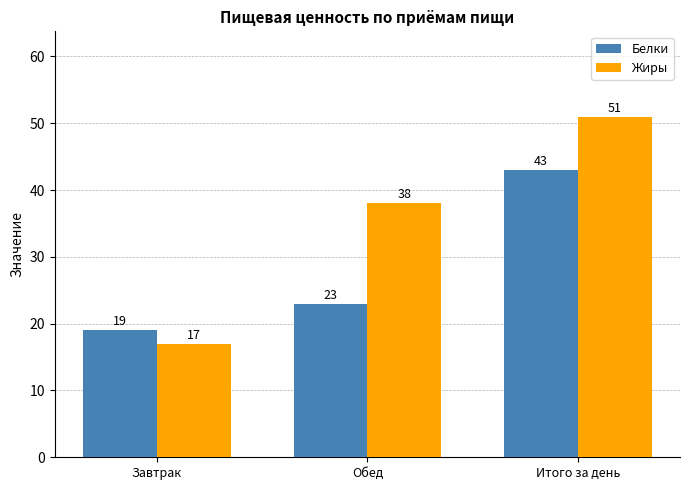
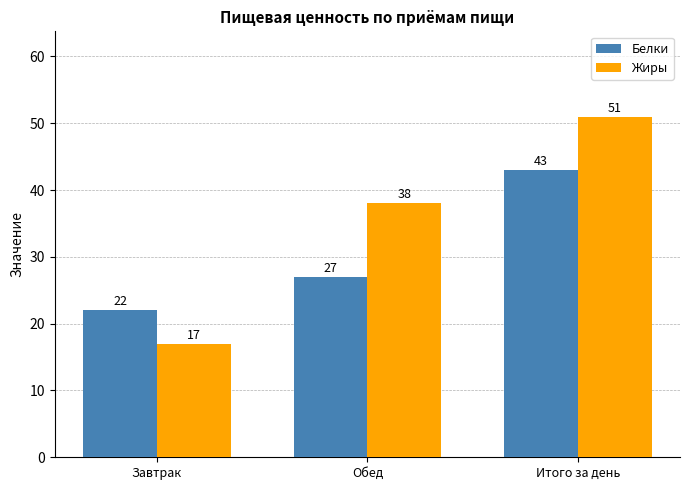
  {
    "Белки": {
-     "Завтрак": 19,
-     "Обед": 23,
+     "Завтрак": 22,
+     "Обед": 27,
      "Итого за день": 43
    },
    "Жиры": {
      "Завтрак": 17,
      "Обед": 38,
      "Итого за день": 51
    }
  }
